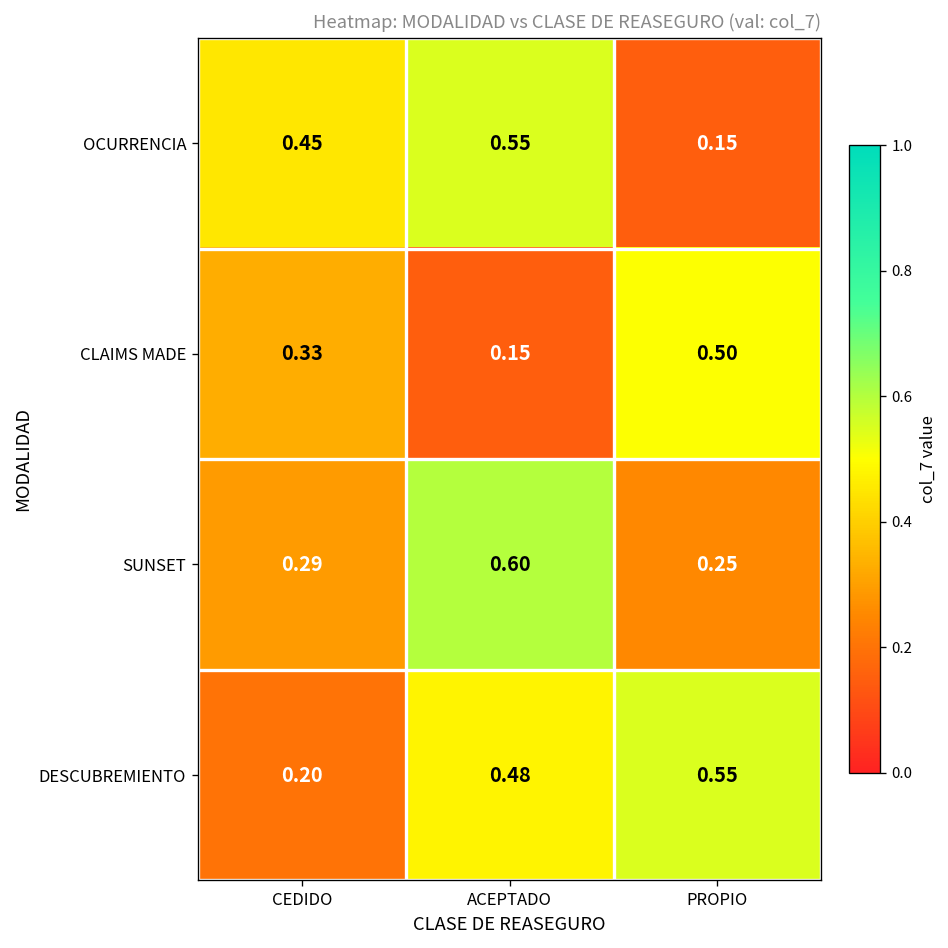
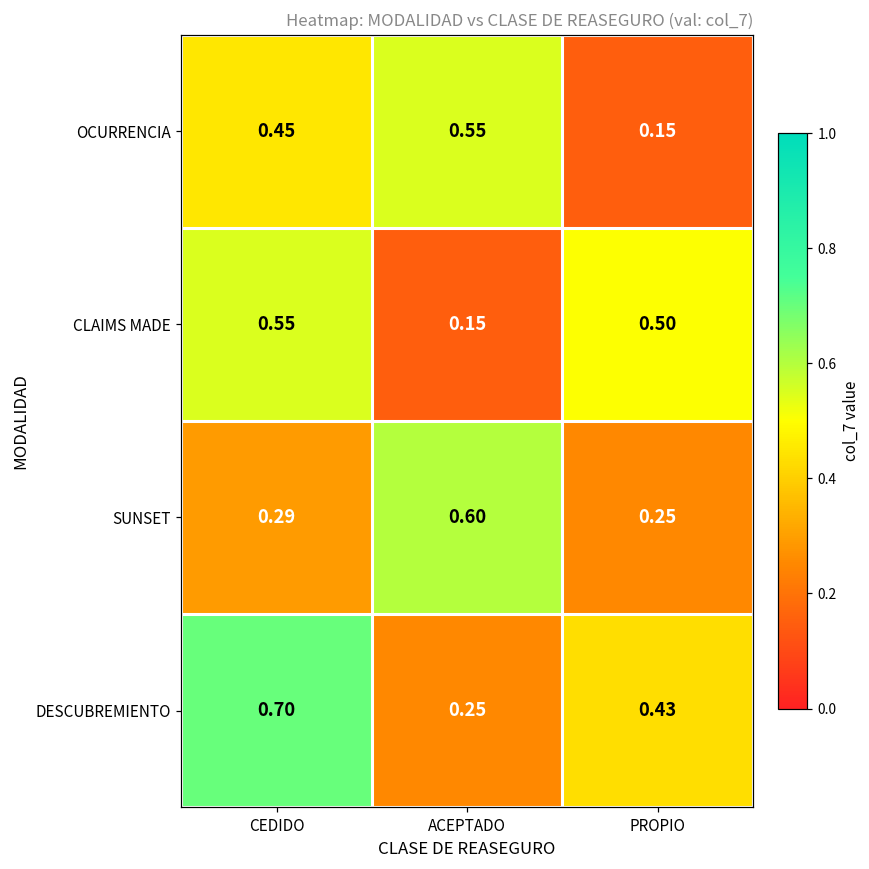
  {
    "OCURRENCIA": {
      "CEDIDO": 0.45,
      "ACEPTADO": 0.55,
      "PROPIO": 0.15
    },
    "CLAIMS MADE": {
-     "CEDIDO": 0.33,
+     "CEDIDO": 0.55,
      "ACEPTADO": 0.15,
      "PROPIO": 0.50
    },
    "SUNSET": {
      "CEDIDO": 0.29,
      "ACEPTADO": 0.60,
      "PROPIO": 0.25
    },
    "DESCUBREMIENTO": {
-     "CEDIDO": 0.20,
-     "ACEPTADO": 0.48,
-     "PROPIO": 0.55
+     "CEDIDO": 0.70,
+     "ACEPTADO": 0.25,
+     "PROPIO": 0.43
    }
  }
